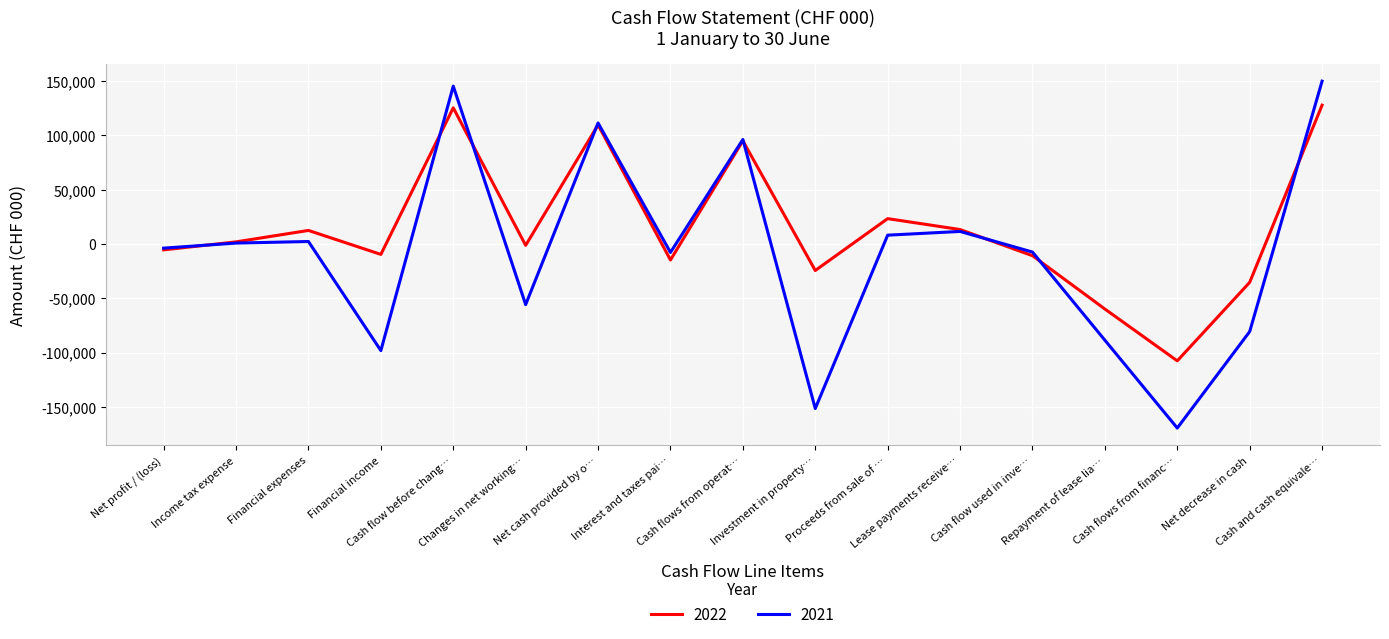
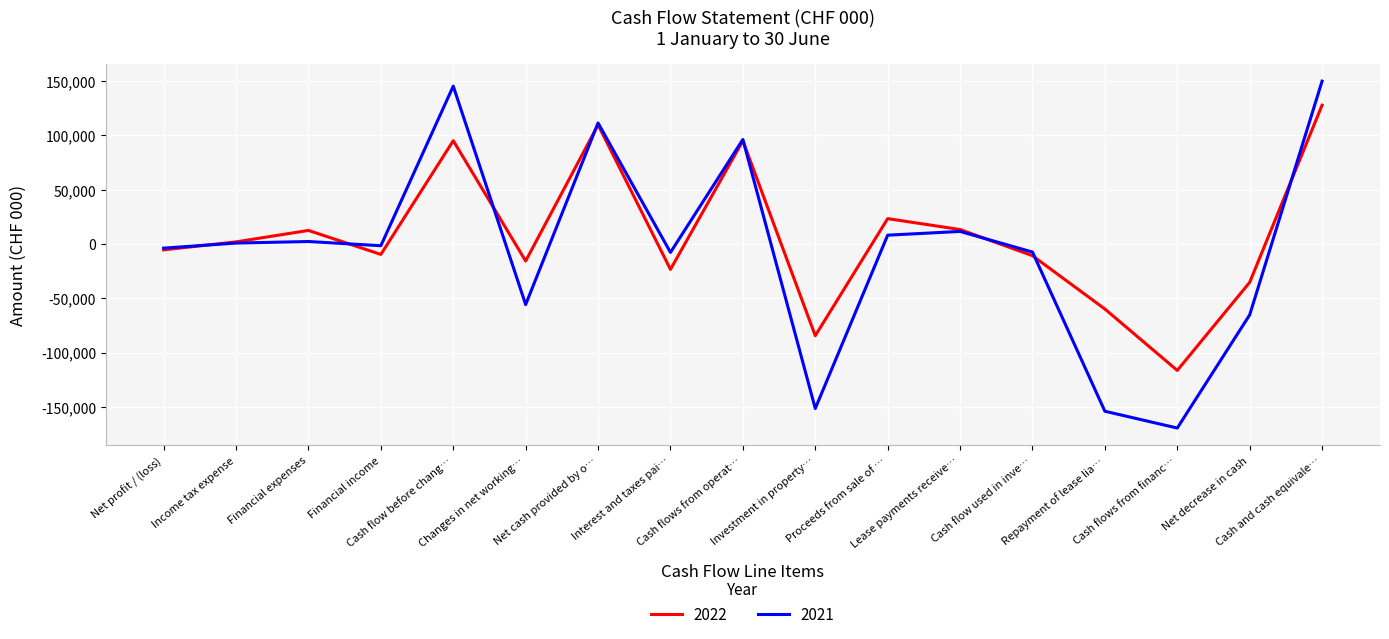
  {
    "2022": {
      "Financial expenses": "12,000",
      "Financial income": "-10,000",
-     "Cash flow before chang…": "125,000",
-     "Changes in net working…": "-1,000",
-     "Interest and taxes pai…": "-15,000",
-     "Investment in property…": "-24,000",
+     "Cash flow before chang…": "95,000",
+     "Changes in net working…": "-16,000",
+     "Interest and taxes pai…": "-23,000",
+     "Investment in property…": "-84,000",
      "Proceeds from sale of …": "23,000",
      "Cash flow used in inve…": "-11,000",
      "Repayment of lease lia…": "-60,000",
-     "Cash flows from financ…": "-108,000",
+     "Cash flows from financ…": "-116,000",
      "Net decrease in cash": "-35,000",
      "Cash and cash equivale…": "128,000"
    },
    "2021": {
      "Financial expenses": "2,000",
-     "Financial income": "-98,000",
+     "Financial income": "-2,000",
      "Cash flow before chang…": "145,000",
      "Changes in net working…": "-56,000",
      "Interest and taxes pai…": "-8,000",
      "Investment in property…": "-151,000",
      "Proceeds from sale of …": "8,000",
      "Cash flow used in inve…": "-7,000",
-     "Repayment of lease lia…": "-89,000",
+     "Repayment of lease lia…": "-154,000",
      "Cash flows from financ…": "-169,000",
-     "Net decrease in cash": "-81,000",
+     "Net decrease in cash": "-65,000",
      "Cash and cash equivale…": "150,000"
    }
  }
